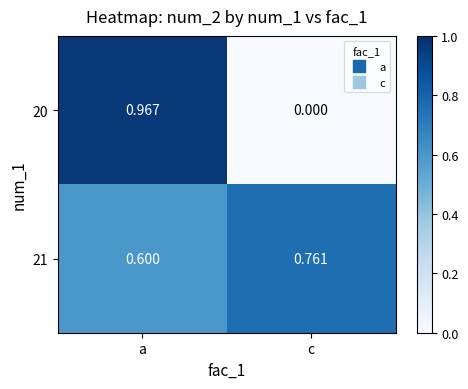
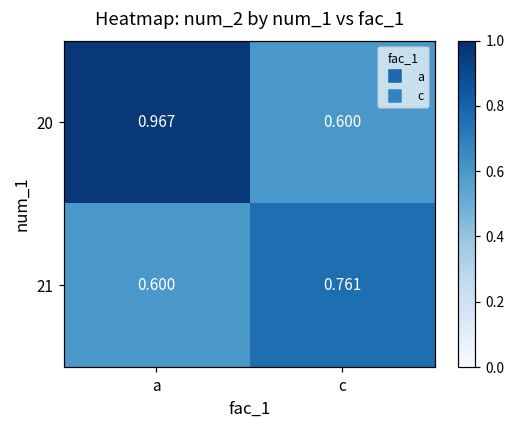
  {
    "20": {
      "a": 0.967,
-     "c": 0.000
+     "c": 0.600
    },
    "21": {
      "a": 0.600,
      "c": 0.761
    }
  }
